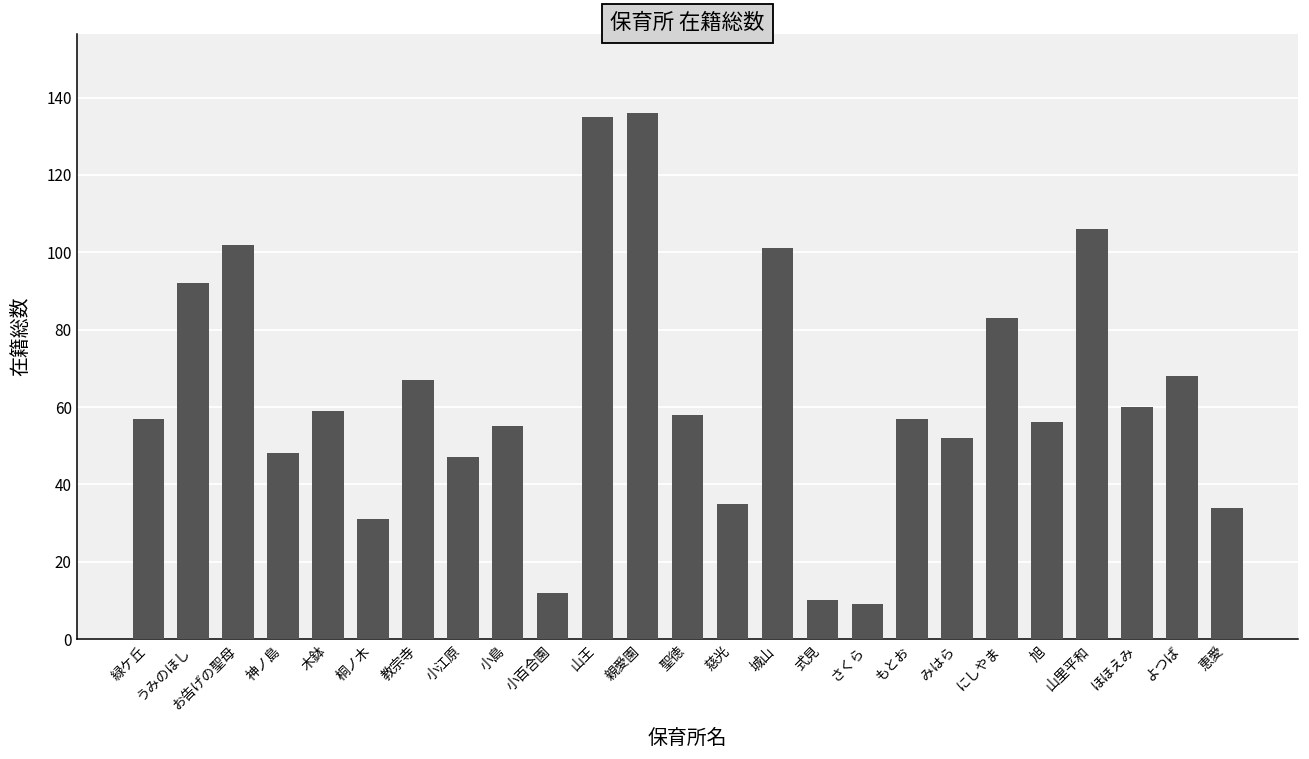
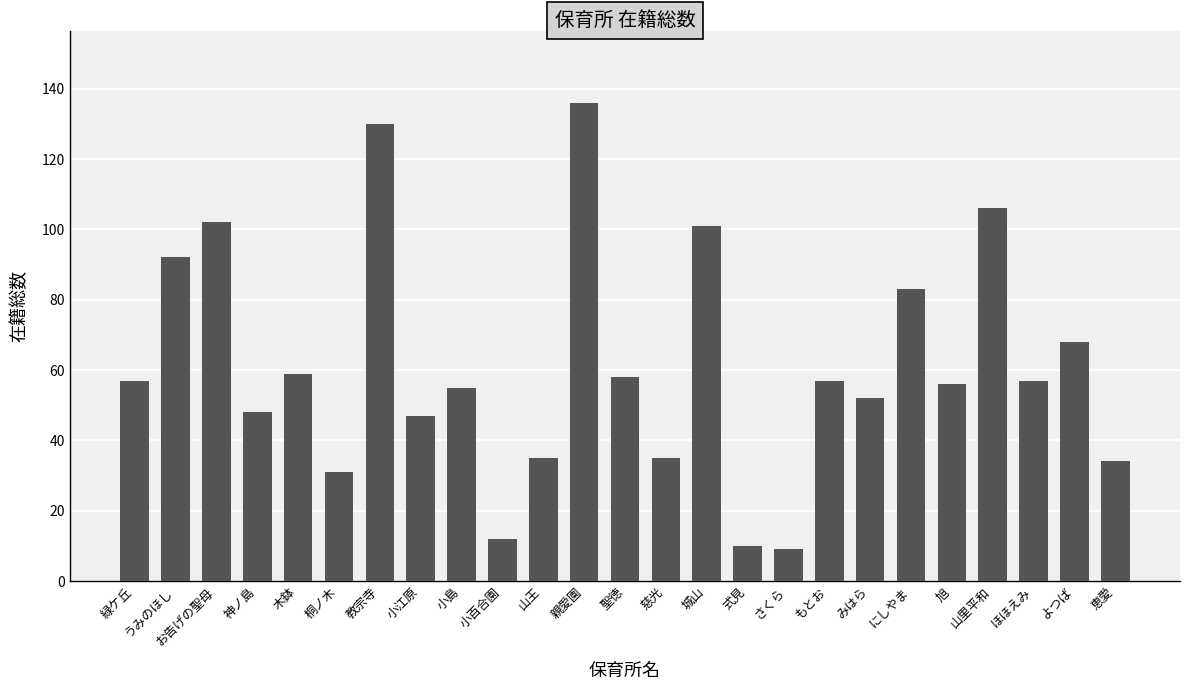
  {
    "緑ケ丘": 57,
    "うみのほし": 92,
    "お告げの聖母": 102,
    "神ノ島": 48,
    "木鉢": 59,
    "桐ノ木": 31,
-   "教宗寺": 67,
+   "教宗寺": 130,
    "小江原": 47,
    "小島": 55,
    "小百合園": 12,
-   "山王": 135,
+   "山王": 35,
    "親愛園": 136,
    "聖徳": 58,
    "慈光": 35,
    "城山": 101,
    "式見": 10,
    "さくら": 9,
    "もとお": 57,
    "みはら": 52,
    "にしやま": 83,
    "旭": 56,
    "山里平和": 106,
-   "ほほえみ": 60,
+   "ほほえみ": 57,
    "よつば": 68,
    "恵愛": 34
  }
